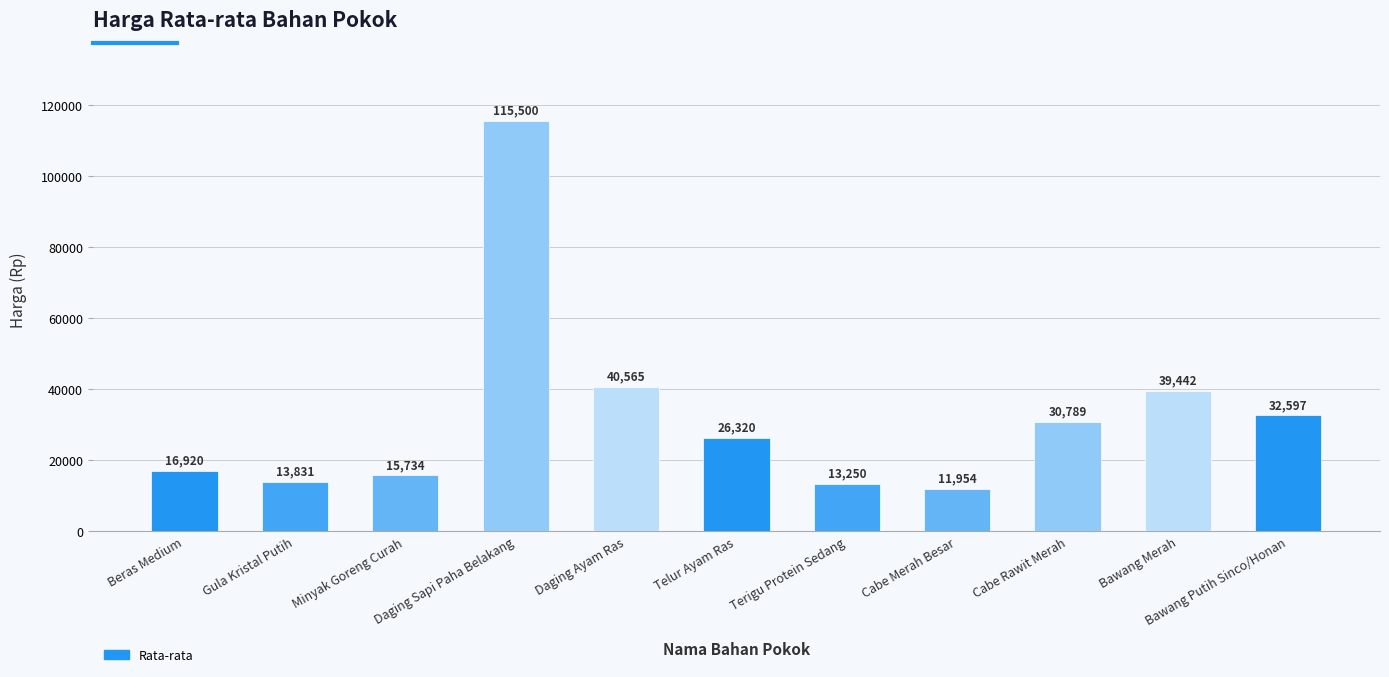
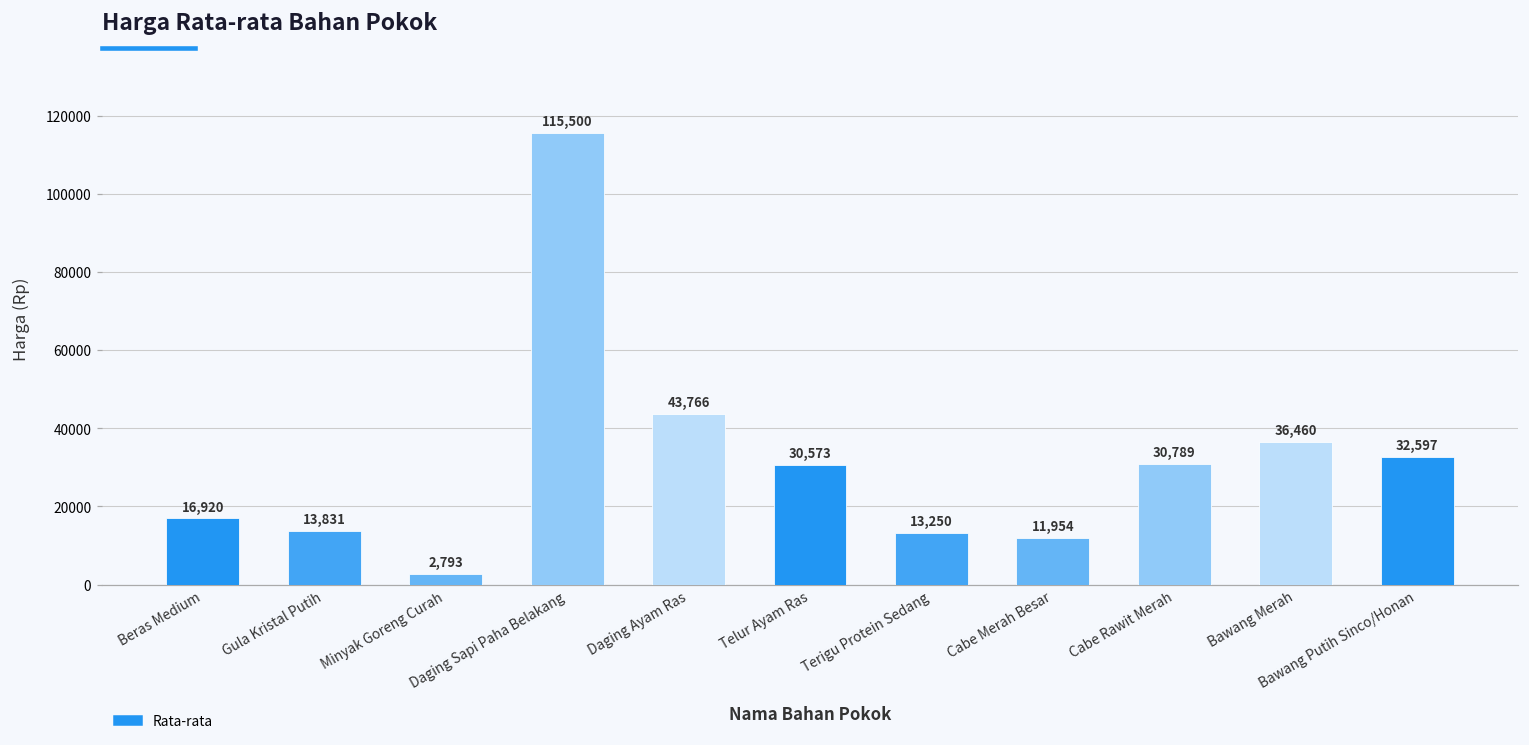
  {
    "Beras Medium": "16,920",
    "Gula Kristal Putih": "13,831",
-   "Minyak Goreng Curah": "15,734",
+   "Minyak Goreng Curah": "2,793",
    "Daging Sapi Paha Belakang": "115,500",
-   "Daging Ayam Ras": "40,565",
-   "Telur Ayam Ras": "26,320",
+   "Daging Ayam Ras": "43,766",
+   "Telur Ayam Ras": "30,573",
    "Terigu Protein Sedang": "13,250",
    "Cabe Merah Besar": "11,954",
    "Cabe Rawit Merah": "30,789",
-   "Bawang Merah": "39,442",
+   "Bawang Merah": "36,460",
    "Bawang Putih Sinco/Honan": "32,597"
  }
